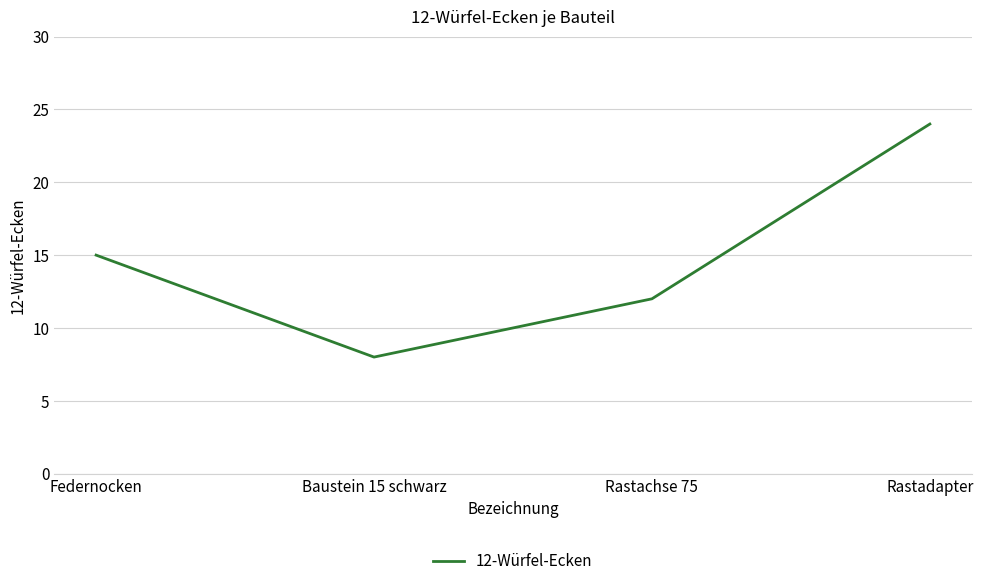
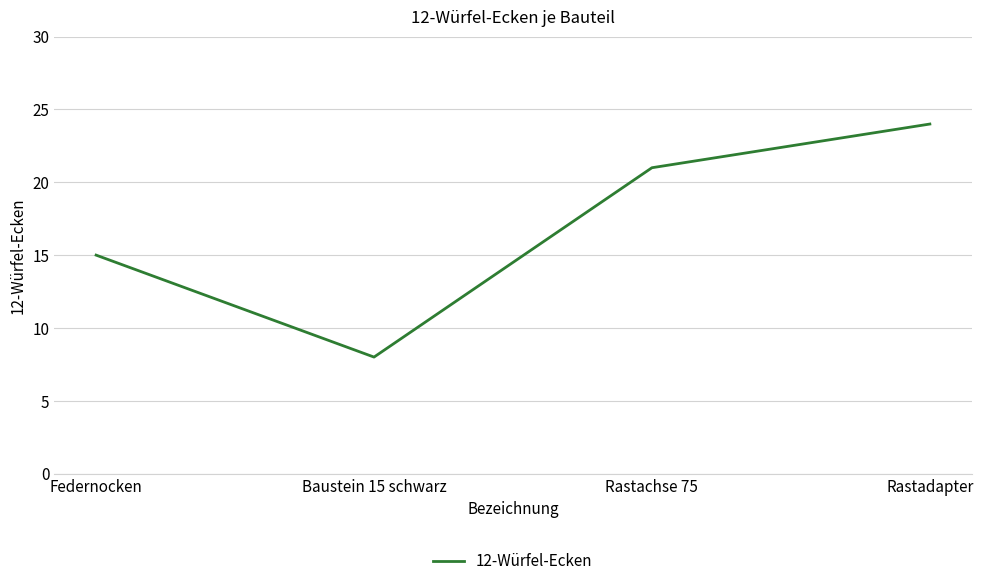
  {
    "Federnocken": 15,
    "Baustein 15 schwarz": 8,
-   "Rastachse 75": 12,
+   "Rastachse 75": 21,
    "Rastadapter": 24
  }
